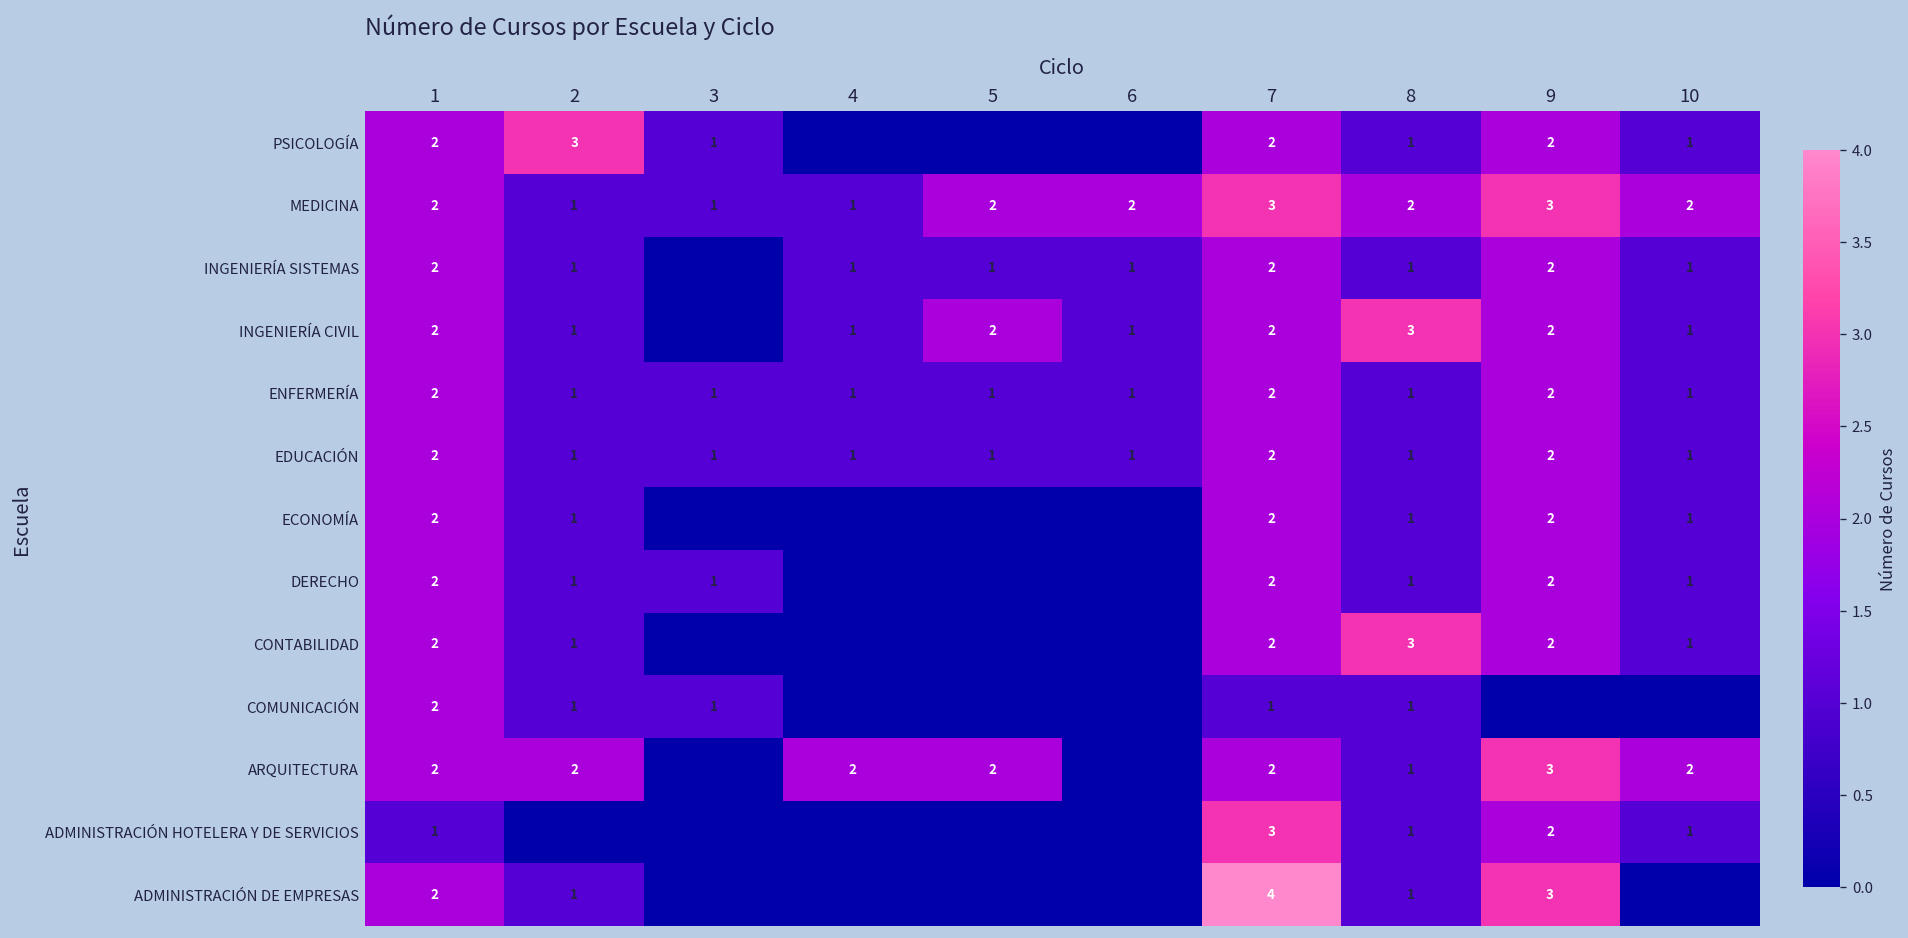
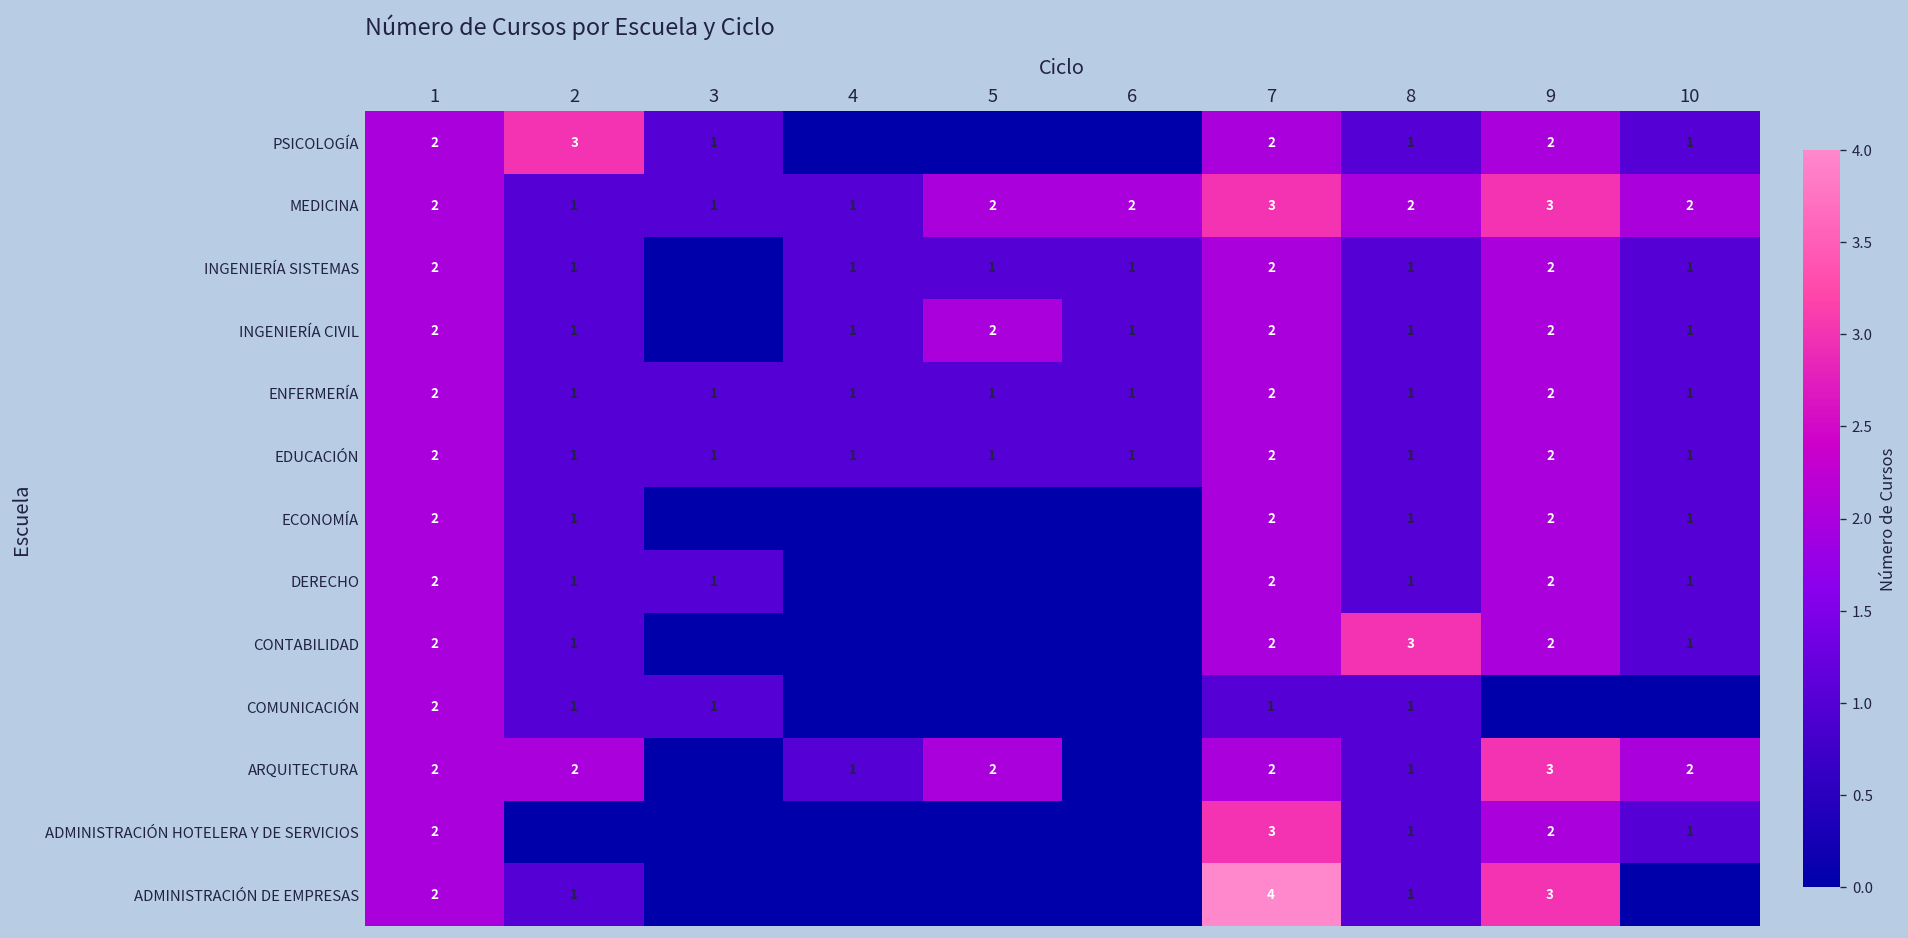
  {
    "PSICOLOGÍA": {
      "1": 2,
      "2": 3,
      "3": 1,
      "7": 2,
      "8": 1,
      "9": 2,
      "10": 1
    },
    "MEDICINA": {
      "1": 2,
      "2": 1,
      "3": 1,
      "4": 1,
      "5": 2,
      "6": 2,
      "7": 3,
      "8": 2,
      "9": 3,
      "10": 2
    },
    "INGENIERÍA SISTEMAS": {
      "1": 2,
      "2": 1,
      "4": 1,
      "5": 1,
      "6": 1,
      "7": 2,
      "8": 1,
      "9": 2,
      "10": 1
    },
    "INGENIERÍA CIVIL": {
      "1": 2,
      "2": 1,
      "4": 1,
      "5": 2,
      "6": 1,
      "7": 2,
-     "8": 3,
+     "8": 1,
      "9": 2,
      "10": 1
    },
    "ENFERMERÍA": {
      "1": 2,
      "2": 1,
      "3": 1,
      "4": 1,
      "5": 1,
      "6": 1,
      "7": 2,
      "8": 1,
      "9": 2,
      "10": 1
    },
    "EDUCACIÓN": {
      "1": 2,
      "2": 1,
      "3": 1,
      "4": 1,
      "5": 1,
      "6": 1,
      "7": 2,
      "8": 1,
      "9": 2,
      "10": 1
    },
    "ECONOMÍA": {
      "1": 2,
      "2": 1,
      "7": 2,
      "8": 1,
      "9": 2,
      "10": 1
    },
    "DERECHO": {
      "1": 2,
      "2": 1,
      "3": 1,
      "7": 2,
      "8": 1,
      "9": 2,
      "10": 1
    },
    "CONTABILIDAD": {
      "1": 2,
      "2": 1,
      "7": 2,
      "8": 3,
      "9": 2,
      "10": 1
    },
    "COMUNICACIÓN": {
      "1": 2,
      "2": 1,
      "3": 1,
      "7": 1,
      "8": 1
    },
    "ARQUITECTURA": {
      "1": 2,
      "2": 2,
-     "4": 2,
+     "4": 1,
      "5": 2,
      "7": 2,
      "8": 1,
      "9": 3,
      "10": 2
    },
    "ADMINISTRACIÓN HOTELERA Y DE SERVICIOS": {
-     "1": 1,
+     "1": 2,
      "7": 3,
      "8": 1,
      "9": 2,
      "10": 1
    },
    "ADMINISTRACIÓN DE EMPRESAS": {
      "1": 2,
      "2": 1,
      "7": 4,
      "8": 1,
      "9": 3
    }
  }
